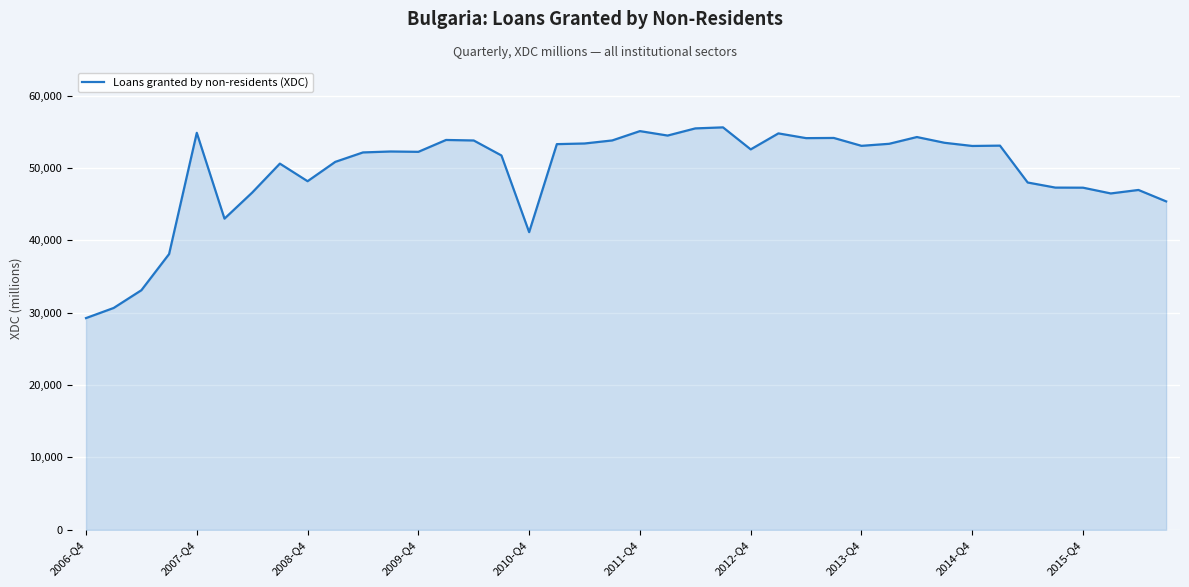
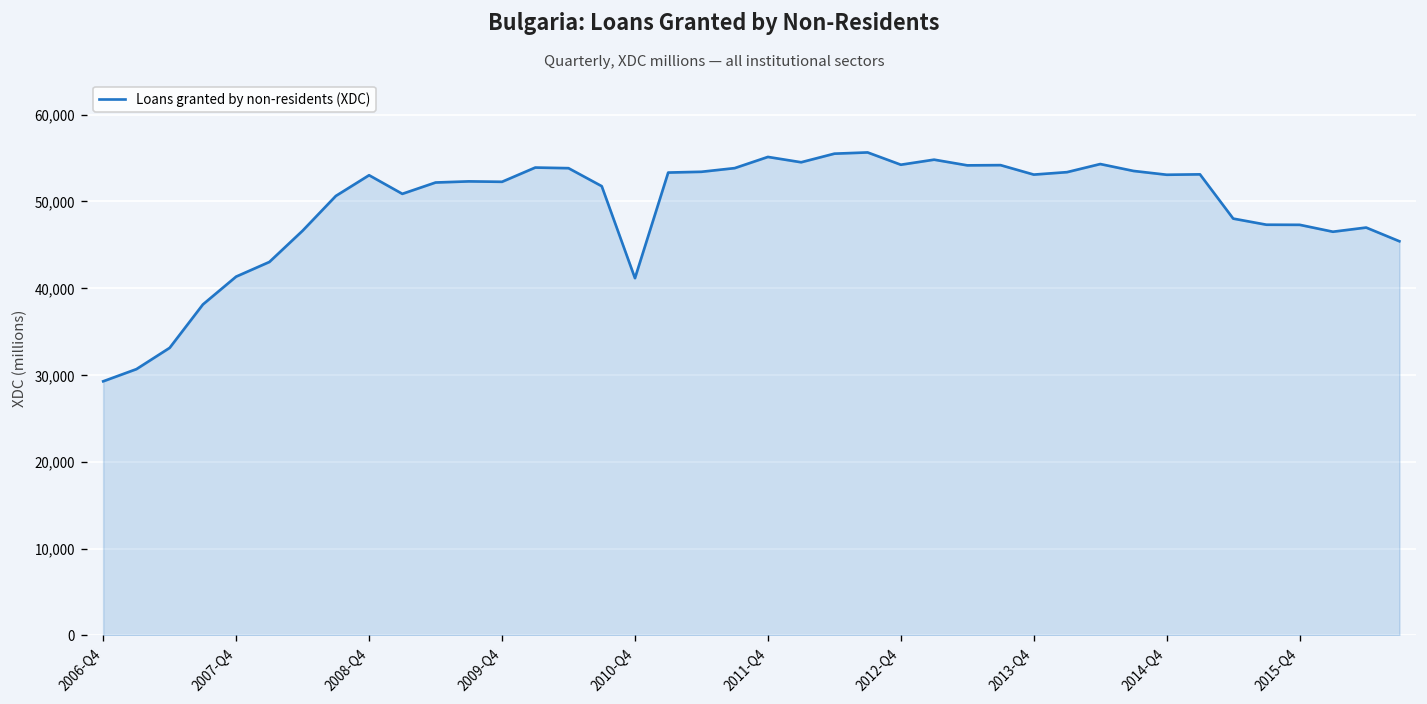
  {
    "2006-Q4": "29,000",
-   "2007-Q4": "55,000",
-   "2008-Q4": "48,000",
+   "2007-Q4": "41,000",
+   "2008-Q4": "53,000",
    "2009-Q4": "52,000",
    "2010-Q4": "41,000",
    "2011-Q4": "55,000",
-   "2012-Q4": "53,000",
+   "2012-Q4": "54,000",
    "2013-Q4": "53,000",
    "2014-Q4": "53,000",
    "2015-Q4": "47,000"
  }
